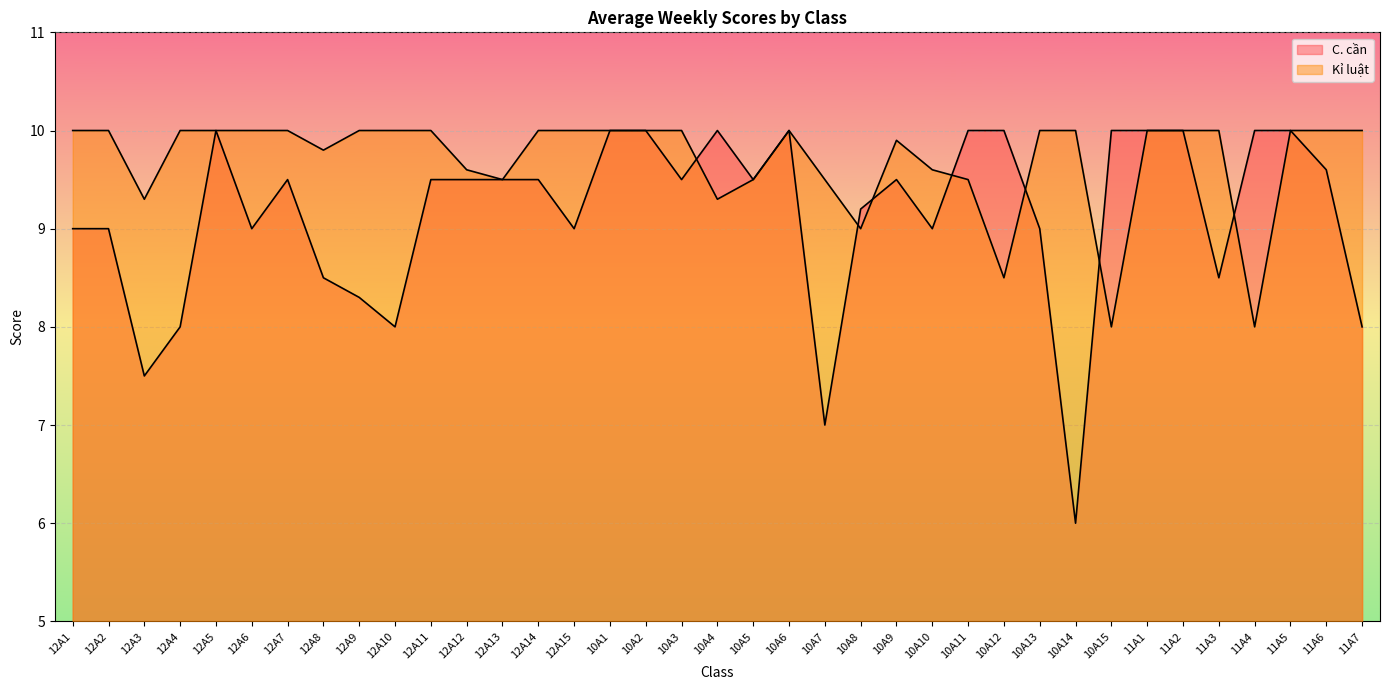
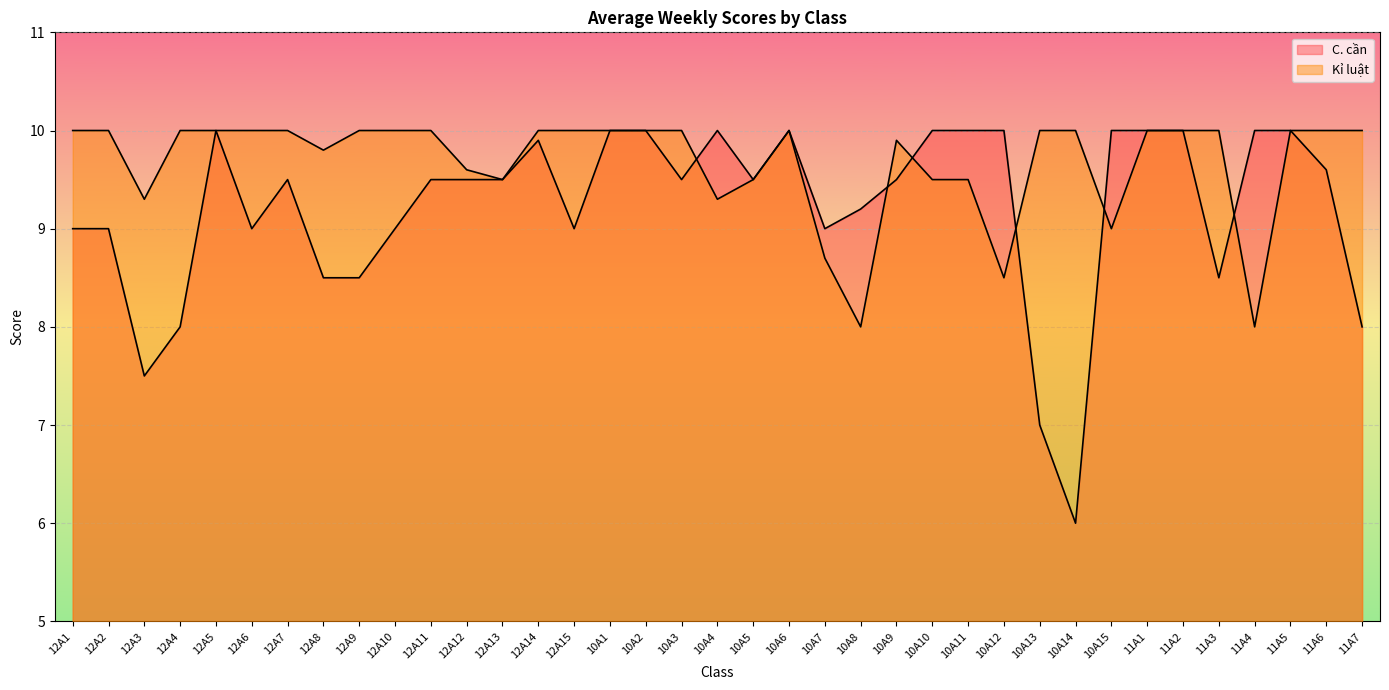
  {
    "C. cần": {
      "12A1": 9.0,
      "12A2": 9.0,
      "12A3": 7.5,
      "12A4": 8.0,
      "12A6": 9.0,
      "12A7": 9.5,
      "12A8": 8.5,
-     "12A9": 8.3,
-     "12A10": 8,
+     "12A9": 8.5,
+     "12A10": 9,
      "12A11": 9.5,
      "12A12": 9.5,
-     "12A14": 9.5,
+     "12A14": 9.9,
      "12A15": 9.0,
      "10A3": 9.5,
      "10A4": 10.0,
-     "10A7": 7,
+     "10A7": 9,
      "10A8": 9.2,
      "10A9": 9.5,
-     "10A10": 9,
+     "10A10": 10,
      "10A11": 10.0,
      "10A12": 10.0,
-     "10A13": 9,
+     "10A13": 7,
      "10A14": 6.0,
      "10A15": 10.0,
      "11A3": 8.5,
      "11A4": 10.0,
      "11A6": 9.6,
      "11A7": 8.0
    },
    "Kỉ luật": {
      "12A1": 10.0,
      "12A2": 10.0,
      "12A3": 9.3,
      "12A4": 10.0,
      "12A6": 10.0,
      "12A7": 10.0,
      "12A8": 9.8,
      "12A9": 10.0,
      "12A10": 10.0,
      "12A11": 10.0,
      "12A12": 9.6,
      "12A14": 10.0,
      "12A15": 10.0,
      "10A3": 10.0,
      "10A4": 9.3,
-     "10A7": 9.5,
-     "10A8": 9,
+     "10A7": 8.7,
+     "10A8": 8,
      "10A9": 9.9,
-     "10A10": 9.6,
+     "10A10": 9.5,
      "10A11": 9.5,
      "10A12": 8.5,
      "10A13": 10.0,
      "10A14": 10.0,
-     "10A15": 8,
+     "10A15": 9,
      "11A3": 10.0,
      "11A4": 8.0,
      "11A6": 10.0,
      "11A7": 10.0
    }
  }
